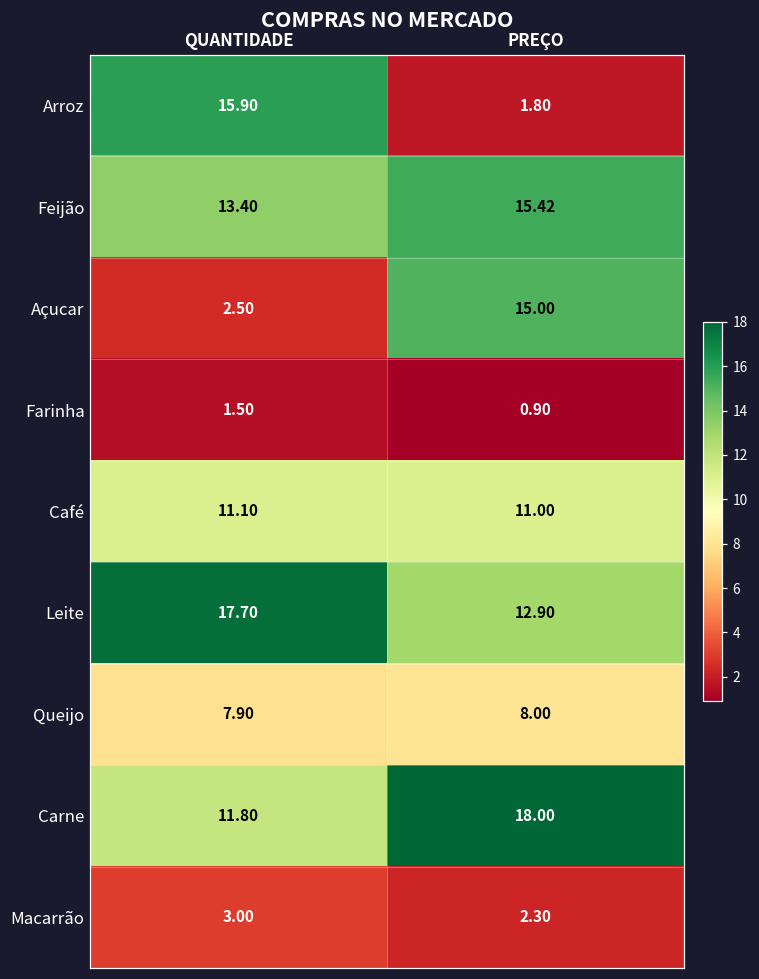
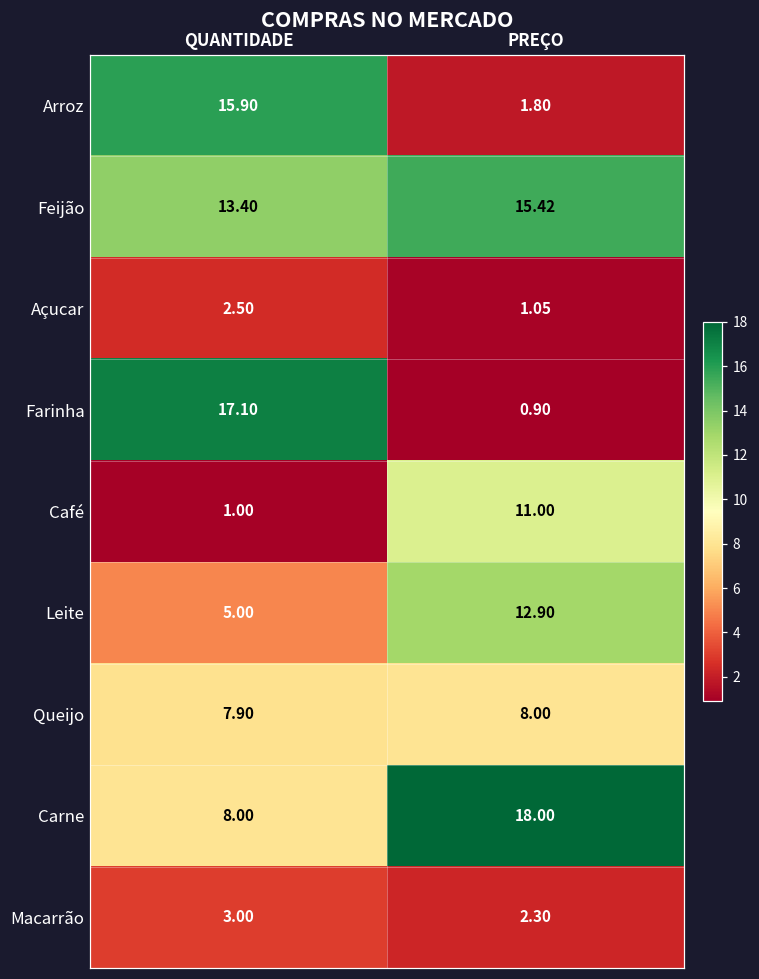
  {
    "Arroz": {
      "QUANTIDADE": 15.90,
      "PREÇO": 1.80
    },
    "Feijão": {
      "QUANTIDADE": 13.40,
      "PREÇO": 15.42
    },
    "Açucar": {
      "QUANTIDADE": 2.50,
-     "PREÇO": 15.00
+     "PREÇO": 1.05
    },
    "Farinha": {
-     "QUANTIDADE": 1.50,
+     "QUANTIDADE": 17.10,
      "PREÇO": 0.90
    },
    "Café": {
-     "QUANTIDADE": 11.10,
+     "QUANTIDADE": 1.00,
      "PREÇO": 11.00
    },
    "Leite": {
-     "QUANTIDADE": 17.70,
+     "QUANTIDADE": 5.00,
      "PREÇO": 12.90
    },
    "Queijo": {
      "QUANTIDADE": 7.90,
      "PREÇO": 8.00
    },
    "Carne": {
-     "QUANTIDADE": 11.80,
+     "QUANTIDADE": 8.00,
      "PREÇO": 18.00
    },
    "Macarrão": {
      "QUANTIDADE": 3.00,
      "PREÇO": 2.30
    }
  }
